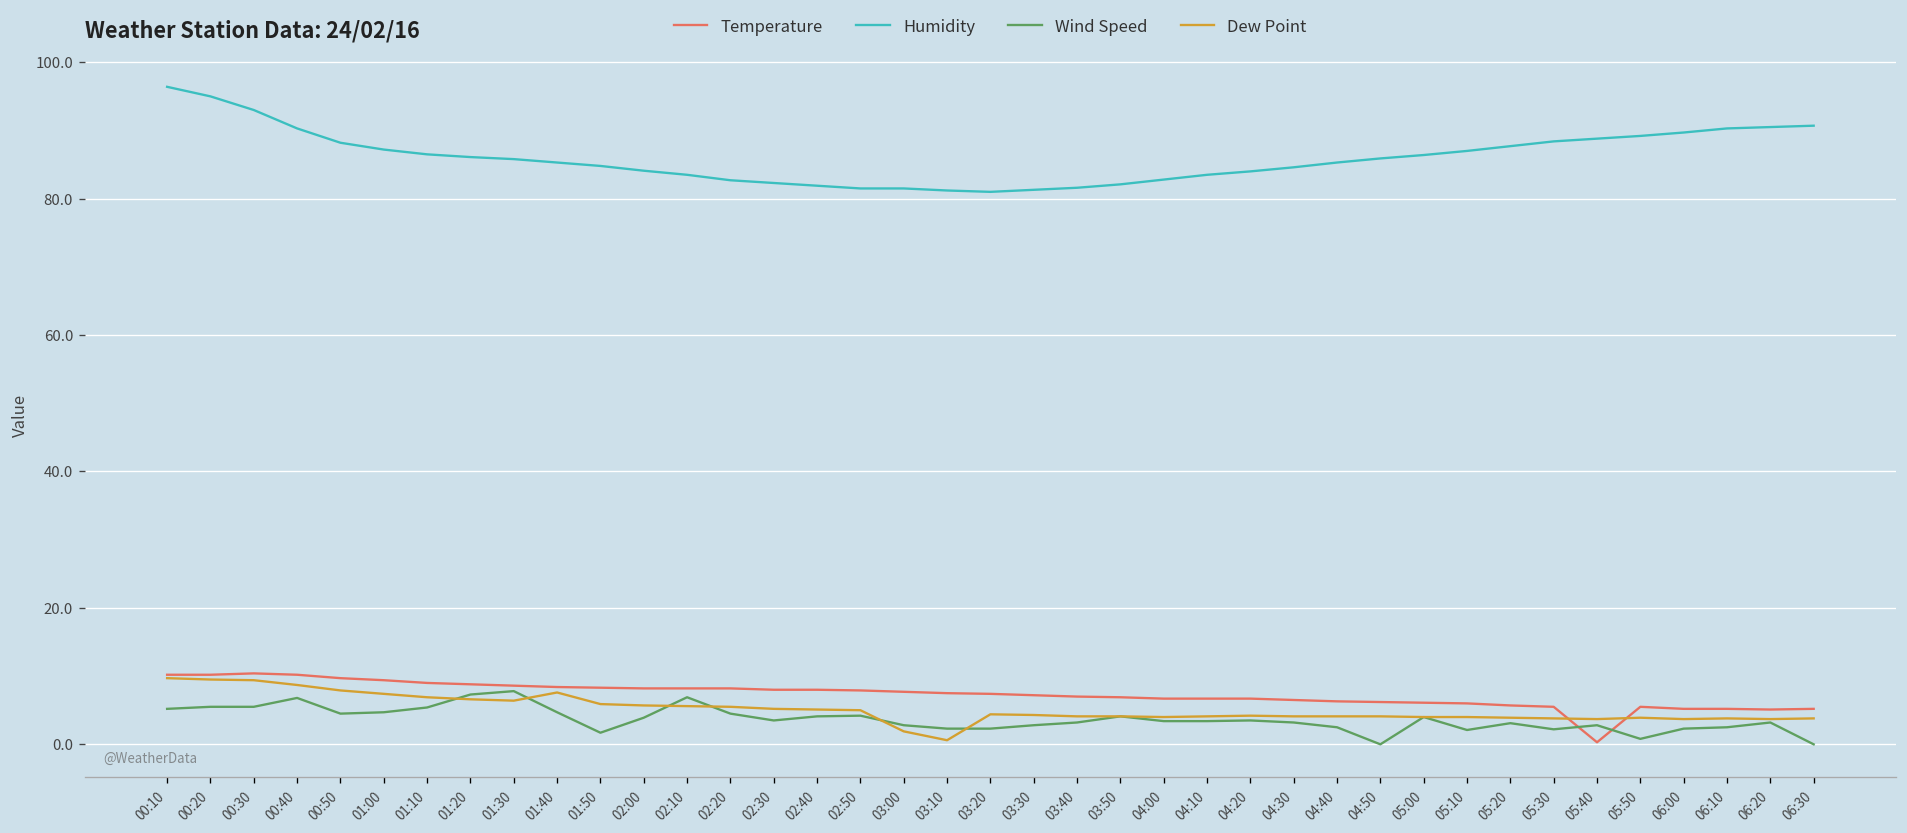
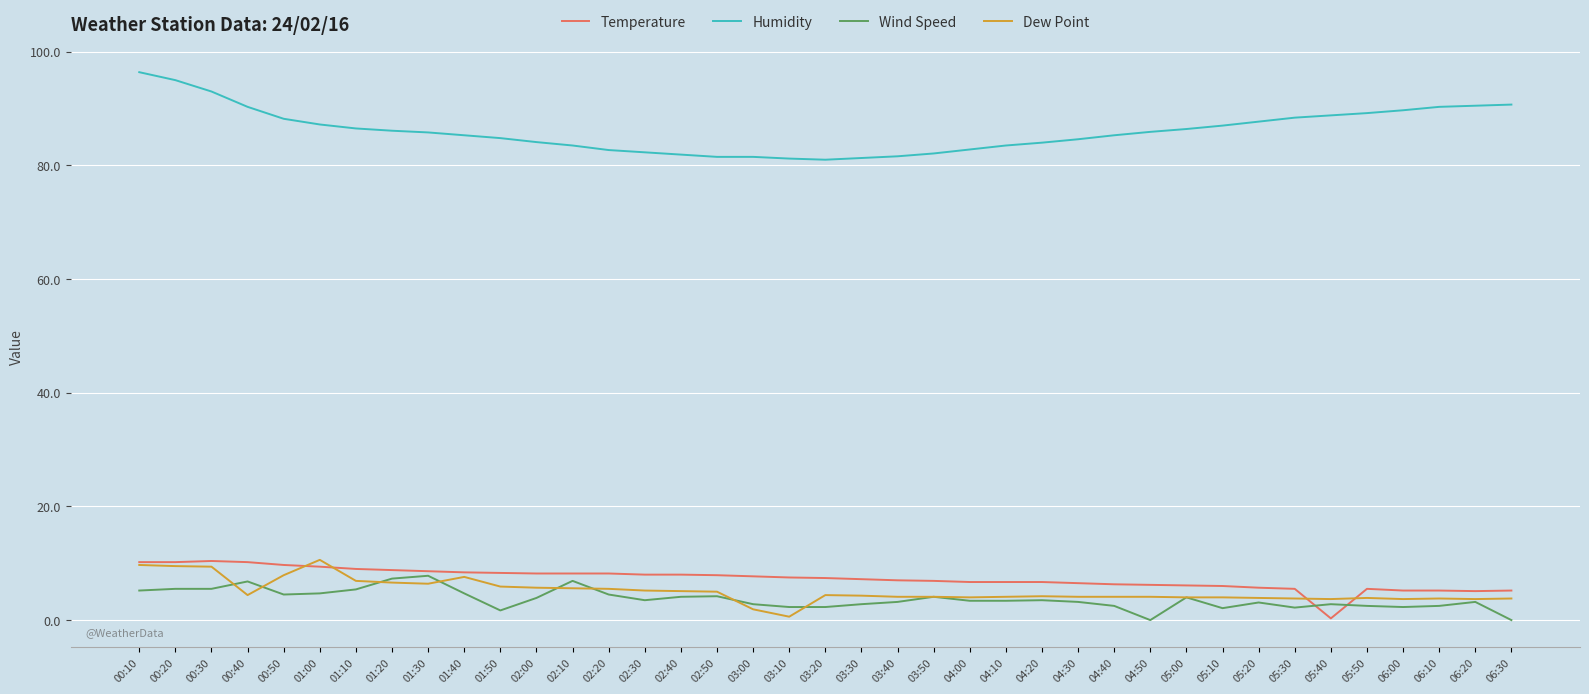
  {
    "Temperature": {
      "00:10": 10,
      "00:20": 10,
      "00:30": 10,
      "00:40": 10,
      "00:50": 10,
      "01:00": 9,
      "01:10": 9,
      "01:20": 9,
      "01:30": 9,
      "01:40": 8,
      "01:50": 8,
      "02:00": 8,
      "02:10": 8,
      "02:20": 8,
      "02:30": 8,
      "02:40": 8,
      "02:50": 8,
      "03:00": 8,
      "03:10": 8,
      "03:20": 7,
      "03:30": 7,
      "03:40": 7,
      "03:50": 7,
      "04:00": 7,
      "04:10": 7,
      "04:20": 7,
      "04:30": 7,
      "04:40": 6,
      "04:50": 6,
      "05:00": 6,
      "05:10": 6,
      "05:20": 6,
      "05:30": 6,
      "05:40": 0,
      "05:50": 6,
      "06:00": 5,
      "06:10": 5,
      "06:20": 5,
      "06:30": 5
    },
    "Humidity": {
      "00:10": 96,
      "00:20": 95,
      "00:30": 93,
      "00:40": 90,
      "00:50": 88,
      "01:00": 87,
      "01:10": 87,
      "01:20": 86,
      "01:30": 86,
      "01:40": 85,
      "01:50": 85,
      "02:00": 84,
      "02:10": 84,
      "02:20": 83,
      "02:30": 82,
      "02:40": 82,
      "02:50": 82,
      "03:00": 82,
      "03:10": 81,
      "03:20": 81,
      "03:30": 81,
      "03:40": 82,
      "03:50": 82,
      "04:00": 83,
      "04:10": 84,
      "04:20": 84,
      "04:30": 85,
      "04:40": 85,
      "04:50": 86,
      "05:00": 86,
      "05:10": 87,
      "05:20": 88,
      "05:30": 88,
      "05:40": 89,
      "05:50": 89,
      "06:00": 90,
      "06:10": 90,
      "06:20": 91,
      "06:30": 91
    },
    "Wind Speed": {
      "00:10": 5,
      "00:20": 6,
      "00:30": 6,
      "00:40": 7,
      "00:50": 5,
      "01:00": 5,
      "01:10": 5,
      "01:20": 7,
      "01:30": 8,
      "01:40": 5,
      "01:50": 2,
      "02:00": 4,
      "02:10": 7,
      "02:20": 5,
      "02:30": 4,
      "02:40": 4,
      "02:50": 4,
      "03:00": 3,
      "03:10": 2,
      "03:20": 2,
      "03:30": 3,
      "03:40": 3,
      "04:00": 3,
      "04:10": 3,
      "04:20": 4,
      "04:30": 3,
      "04:40": 3,
      "04:50": 0,
      "05:10": 2,
      "05:20": 3,
      "05:30": 2,
      "05:40": 3,
-     "05:50": 1,
+     "05:50": 3,
      "06:00": 2,
      "06:10": 3,
      "06:20": 3,
      "06:30": 0
    },
    "Dew Point": {
      "00:10": 10,
      "00:20": 10,
      "00:30": 9,
-     "00:40": 9,
+     "00:40": 4,
      "00:50": 8,
-     "01:00": 7,
+     "01:00": 11,
      "01:10": 7,
      "01:20": 7,
      "01:30": 6,
      "01:40": 8,
      "01:50": 6,
      "02:00": 6,
      "02:10": 6,
      "02:20": 6,
      "02:30": 5,
      "02:40": 5,
      "02:50": 5,
      "03:00": 2,
      "03:10": 1,
      "03:20": 4,
      "03:30": 4,
      "03:40": 4,
      "04:00": 4,
      "04:10": 4,
      "04:20": 4,
      "04:30": 4,
      "04:40": 4,
      "04:50": 4,
      "05:10": 4,
      "05:20": 4,
      "05:30": 4,
      "05:40": 4,
      "05:50": 4,
      "06:00": 4,
      "06:10": 4,
      "06:20": 4,
      "06:30": 4
    }
  }
